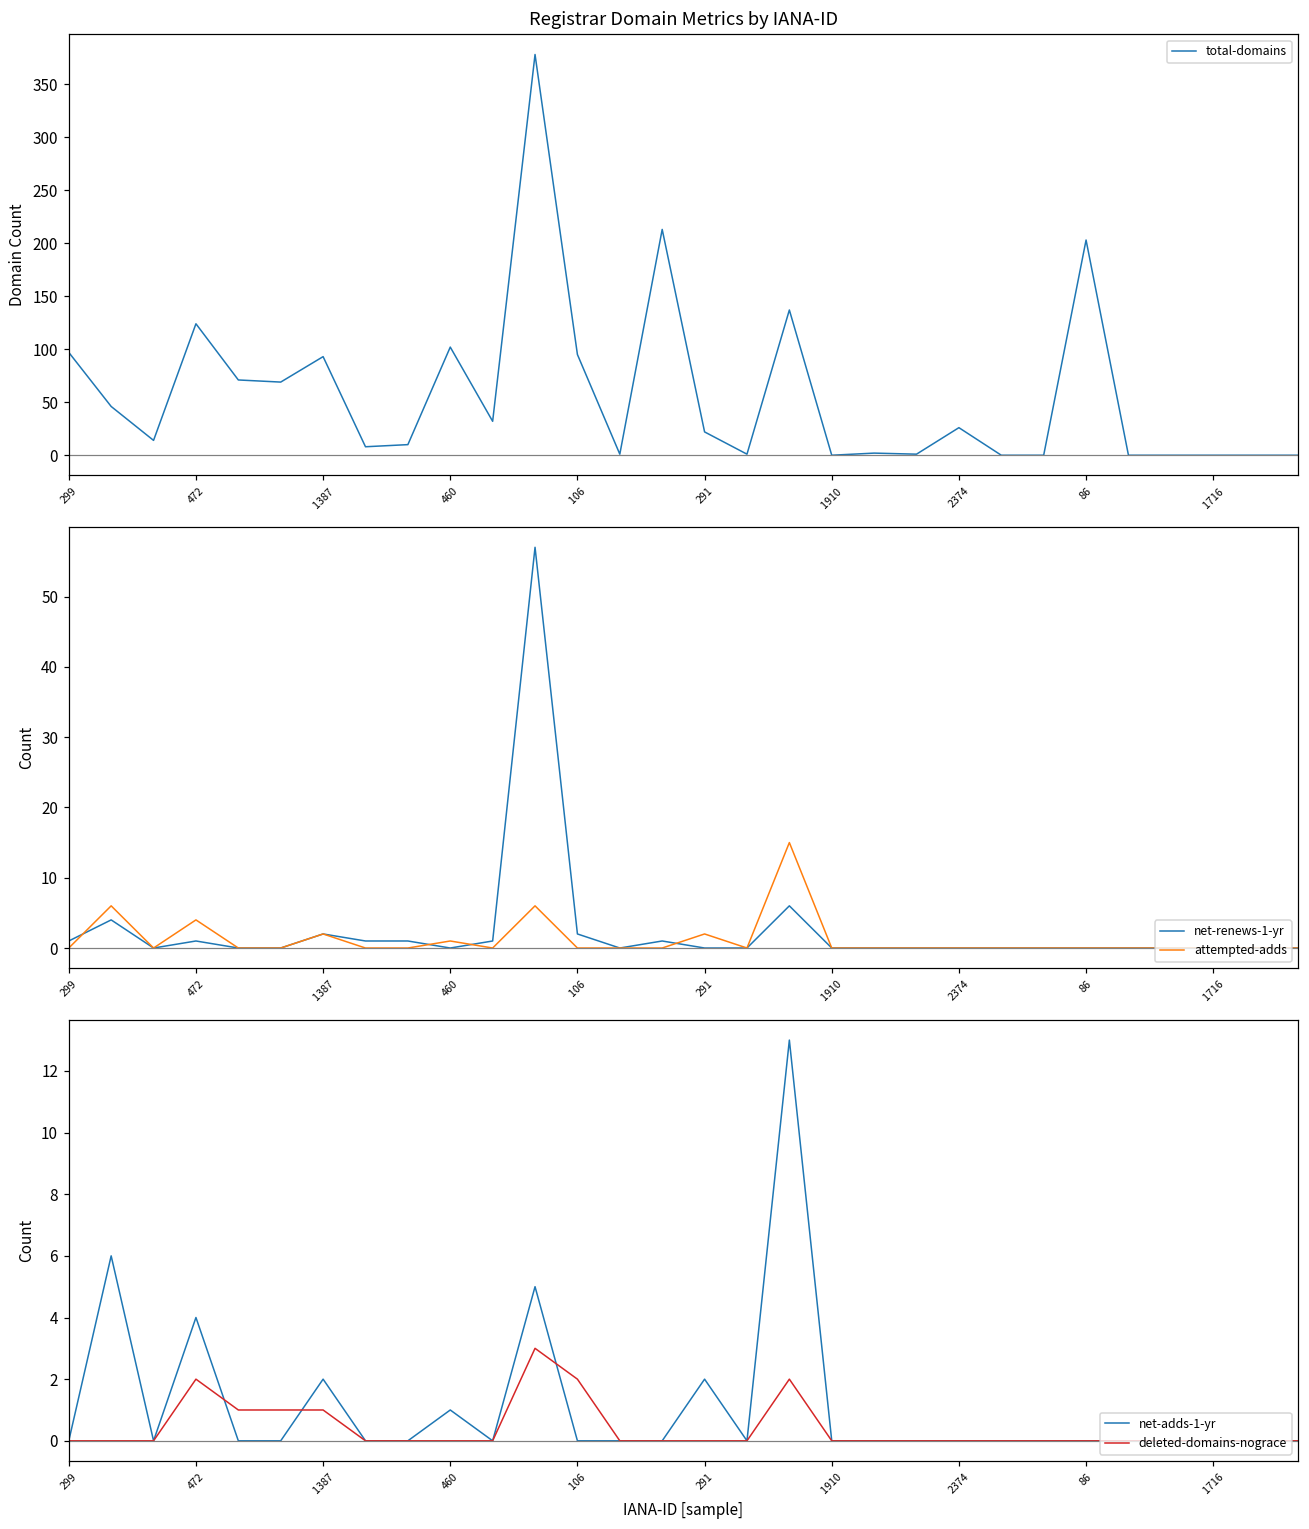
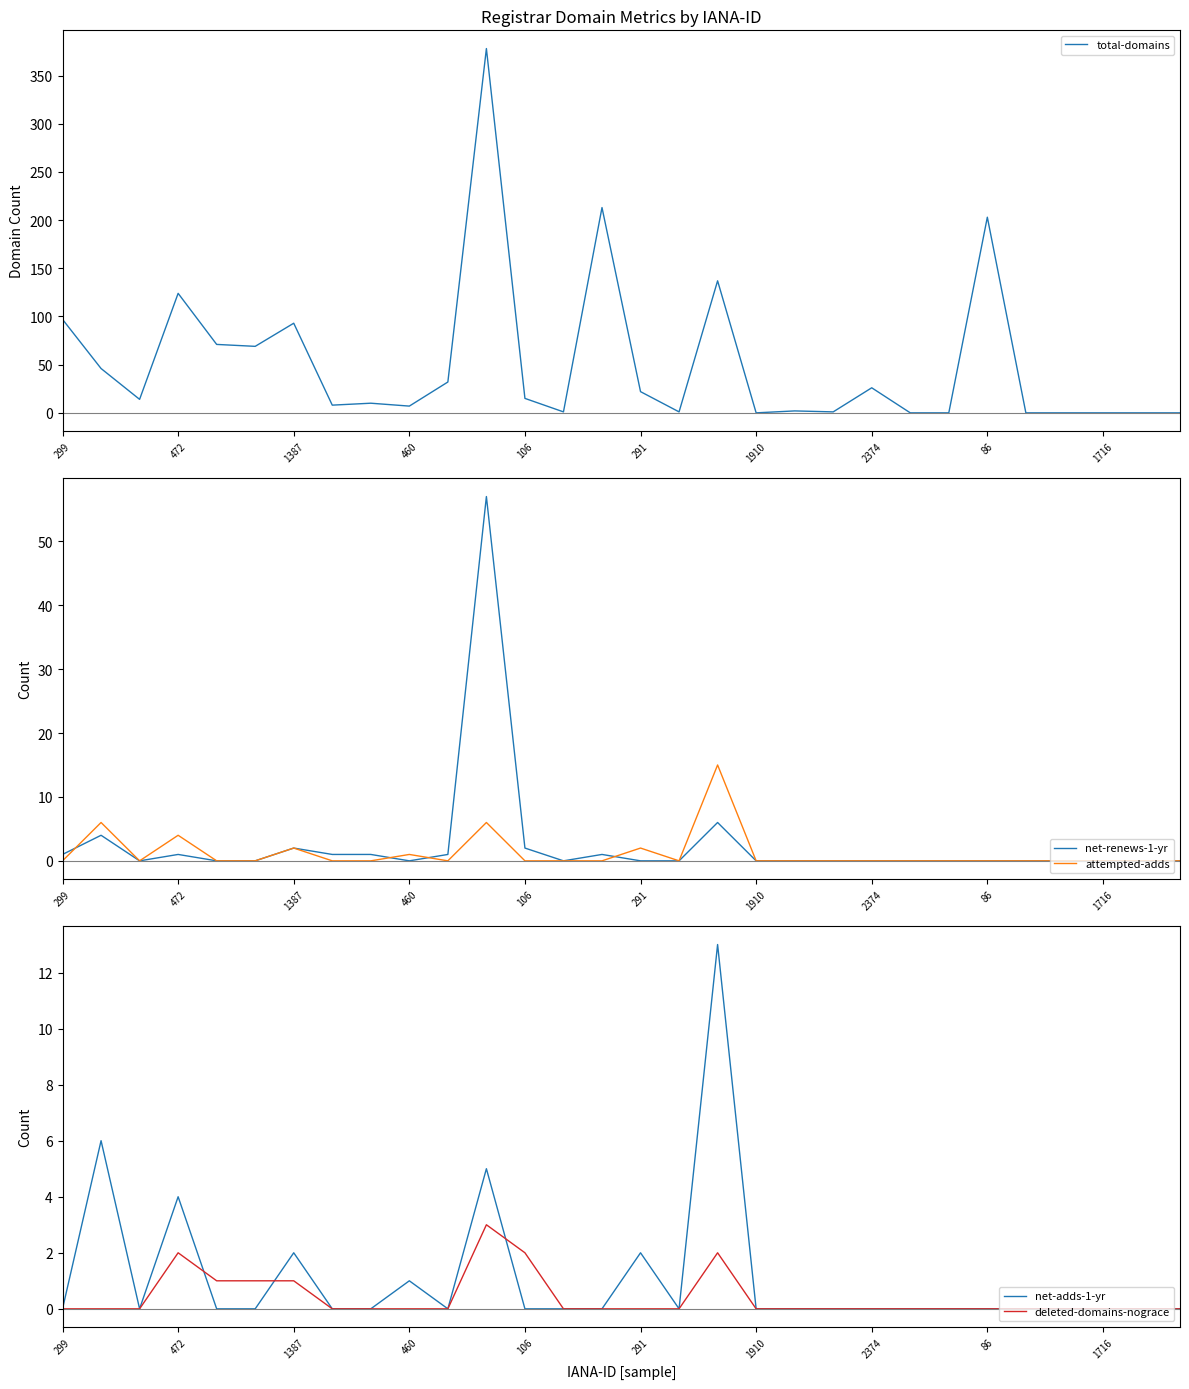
  {
    "Registrar Domain Metrics by IANA-ID": {
      "299": 100,
      "472": 120,
      "1387": 90,
-     "460": 100,
-     "106": 100,
+     "460": 10,
+     "106": 20,
      "291": 20,
      "1910": 0,
      "2374": 30,
      "86": 200,
      "1716": 0
    }
  }
